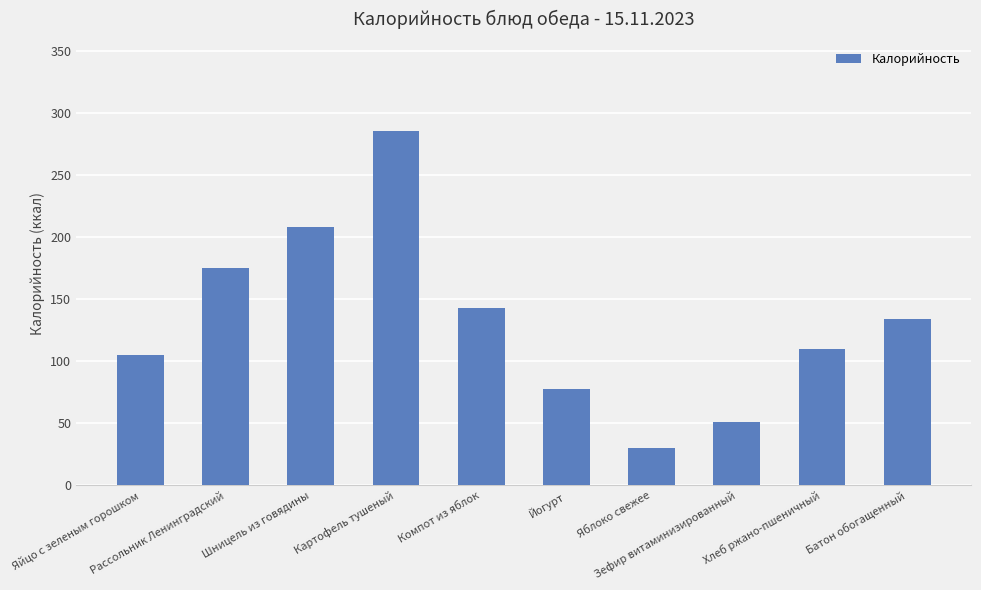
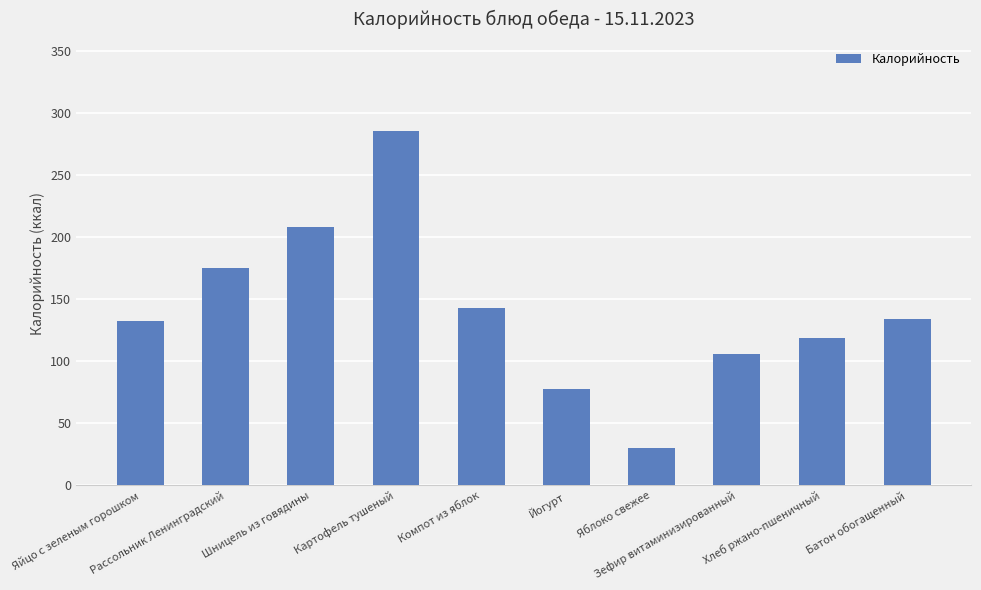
  {
-   "Яйцо с зеленым горошком": 105,
+   "Яйцо с зеленым горошком": 132,
    "Рассольник Ленинградский": 175,
    "Шницель из говядины": 209,
    "Картофель тушеный": 286,
    "Компот из яблок": 143,
    "Йогурт": 78,
    "Яблоко свежее": 30,
-   "Зефир витаминизированный": 51,
-   "Хлеб ржано-пшеничный": 110,
+   "Зефир витаминизированный": 106,
+   "Хлеб ржано-пшеничный": 119,
    "Батон обогащенный": 134
  }
